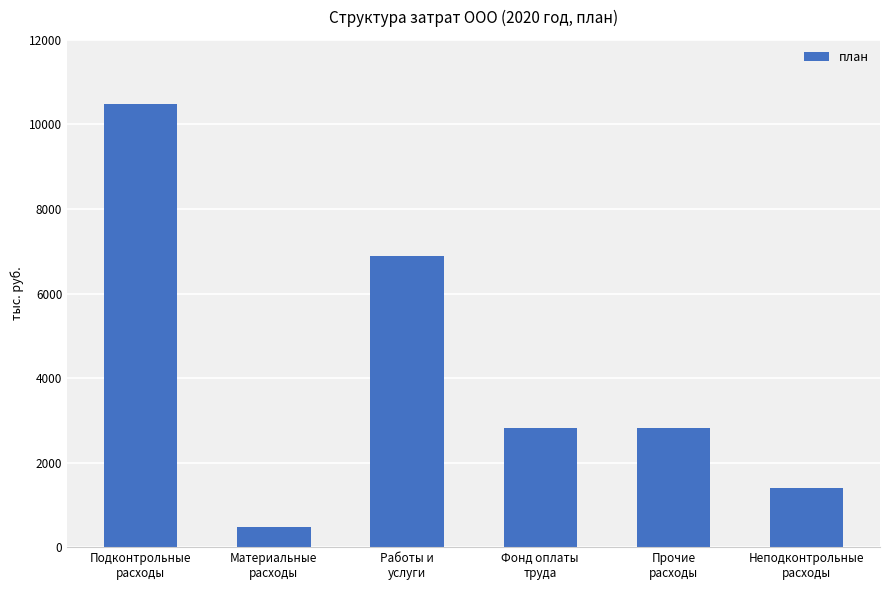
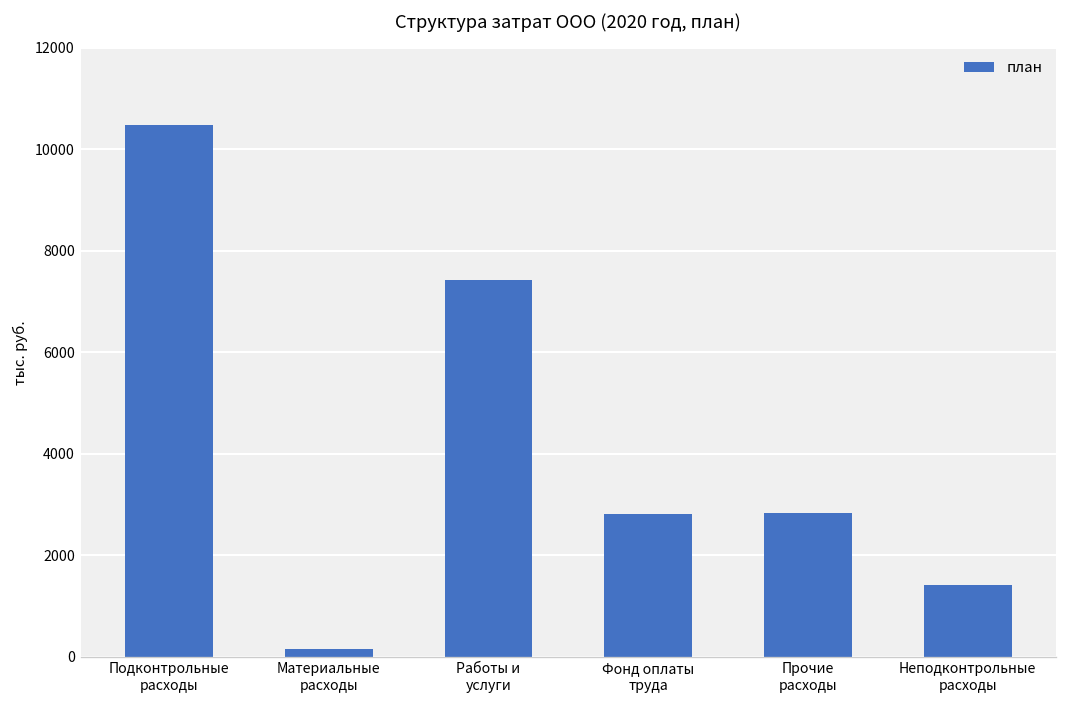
  {
    "Подконтрольные расходы": 10500,
-   "Материальные расходы": 500,
-   "Работы и услуги": 6900,
+   "Материальные расходы": 100,
+   "Работы и услуги": 7400,
    "Фонд оплаты труда": 2800,
    "Прочие расходы": 2800,
    "Неподконтрольные расходы": 1400
  }
